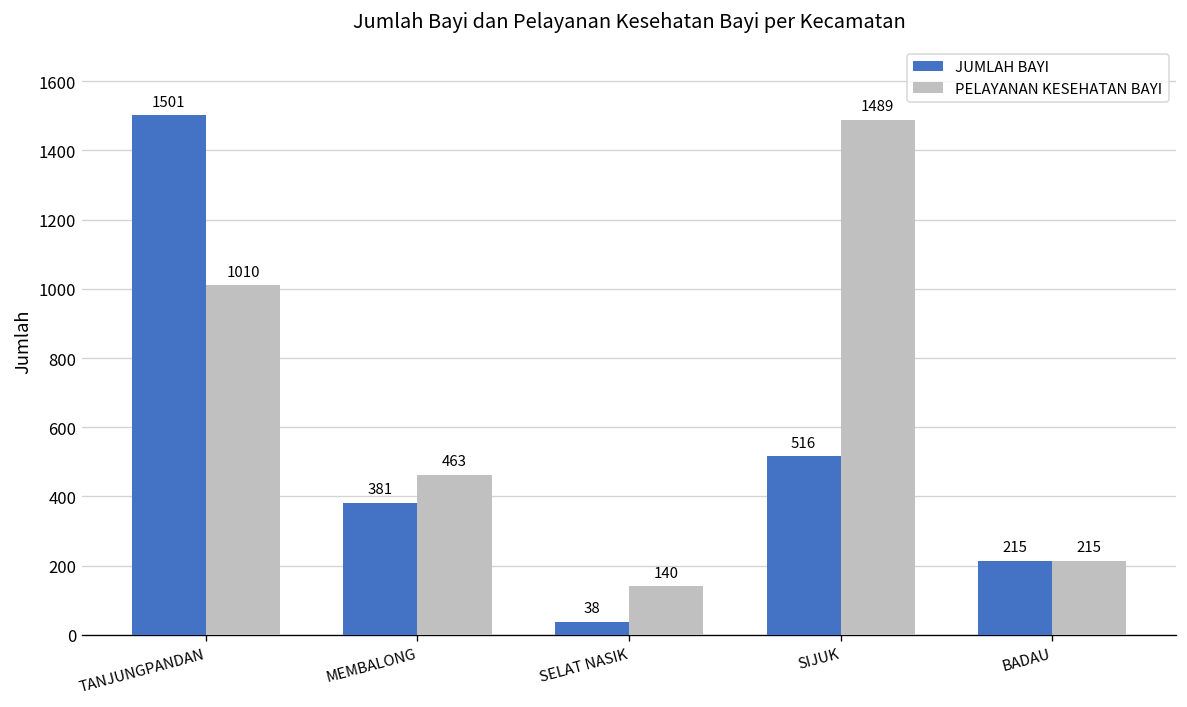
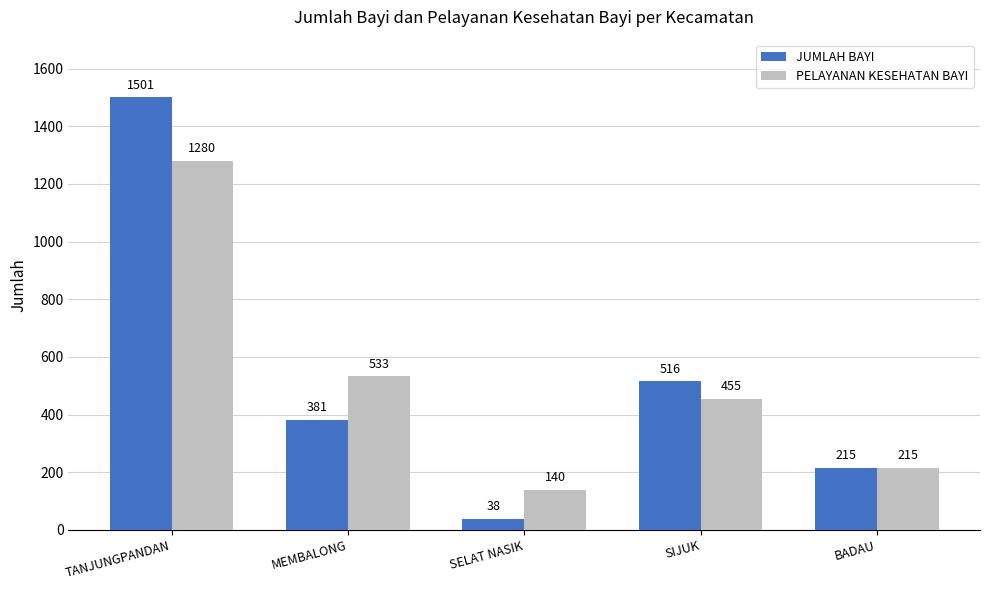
  {
    "JUMLAH BAYI": {
      "TANJUNGPANDAN": 1501,
      "MEMBALONG": 381,
      "SELAT NASIK": 38,
      "SIJUK": 516,
      "BADAU": 215
    },
    "PELAYANAN KESEHATAN BAYI": {
-     "TANJUNGPANDAN": 1010,
-     "MEMBALONG": 463,
+     "TANJUNGPANDAN": 1280,
+     "MEMBALONG": 533,
      "SELAT NASIK": 140,
-     "SIJUK": 1489,
+     "SIJUK": 455,
      "BADAU": 215
    }
  }
